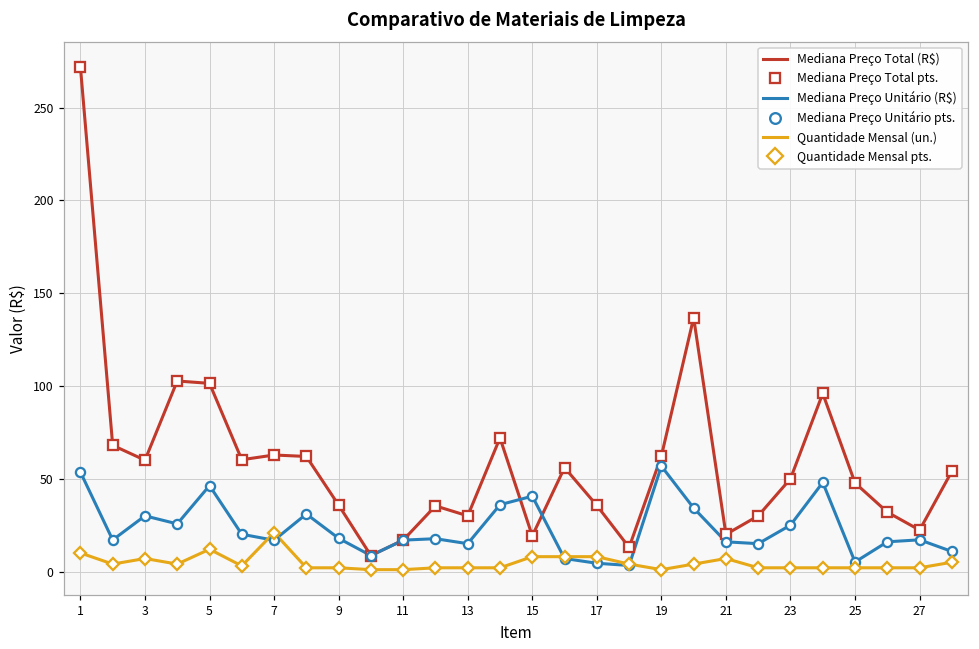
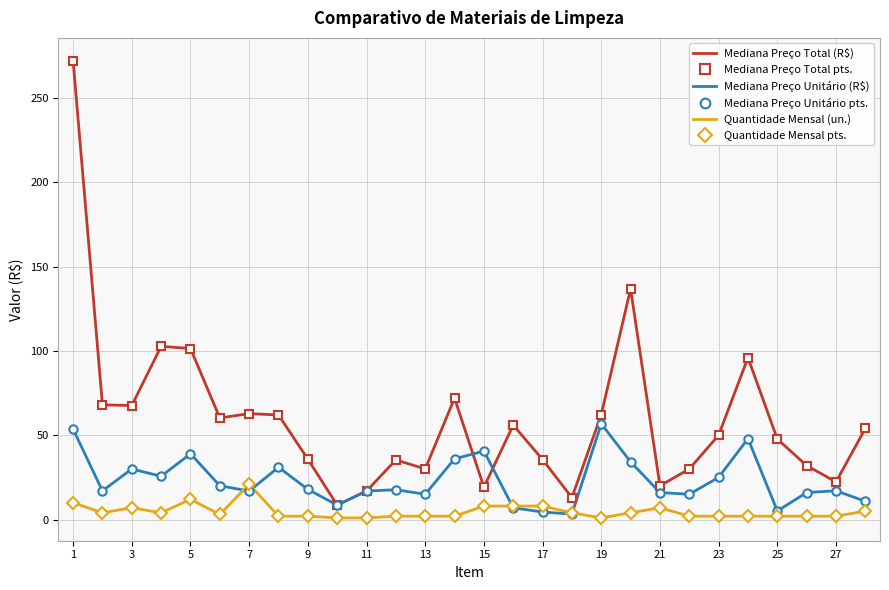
  {
    "Mediana Preço Total (R$)": {
      "1": 272,
-     "3": 60,
+     "3": 68,
      "5": 101,
      "7": 63,
      "9": 36,
      "13": 30,
      "15": 19,
      "17": 36,
      "19": 62,
      "21": 20,
      "23": 50,
      "25": 48,
      "27": 22
    },
    "Mediana Preço Unitário (R$)": {
      "1": 54,
      "3": 30,
-     "5": 46,
+     "5": 39,
      "7": 17,
      "9": 18,
      "13": 15,
      "15": 41,
      "17": 4,
      "19": 57,
      "21": 16,
      "23": 25,
      "25": 5,
      "27": 17
    },
    "Quantidade Mensal (un.)": {
      "1": 10,
      "3": 7,
      "5": 12,
      "7": 21,
      "9": 2,
      "11": 1,
      "13": 2,
      "15": 8,
      "17": 8,
      "19": 1,
      "21": 7,
      "23": 2,
      "25": 2,
      "27": 2
    }
  }
